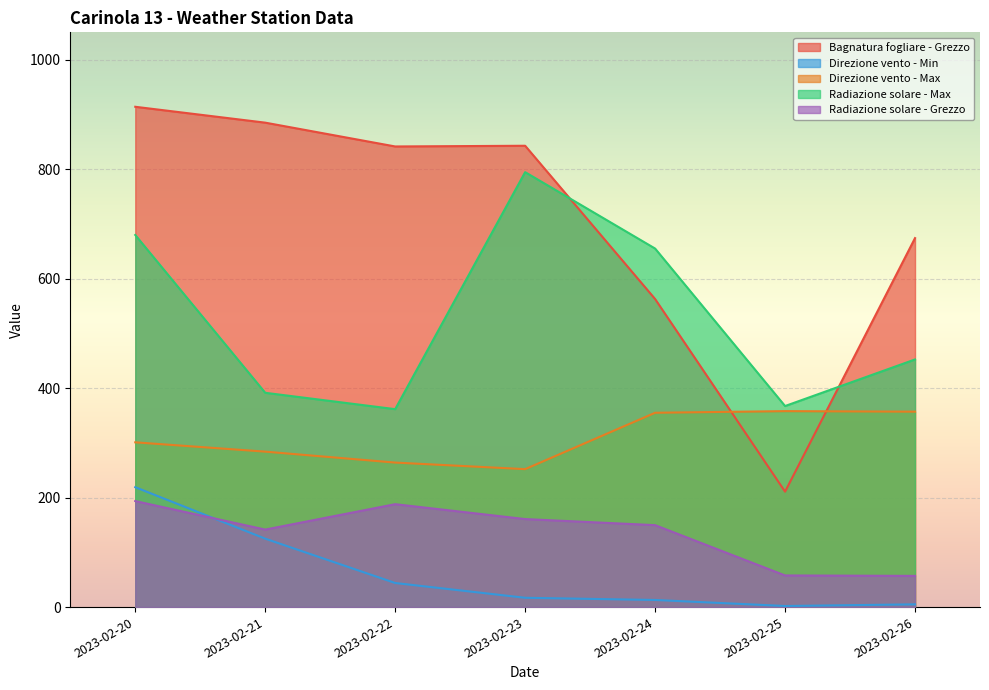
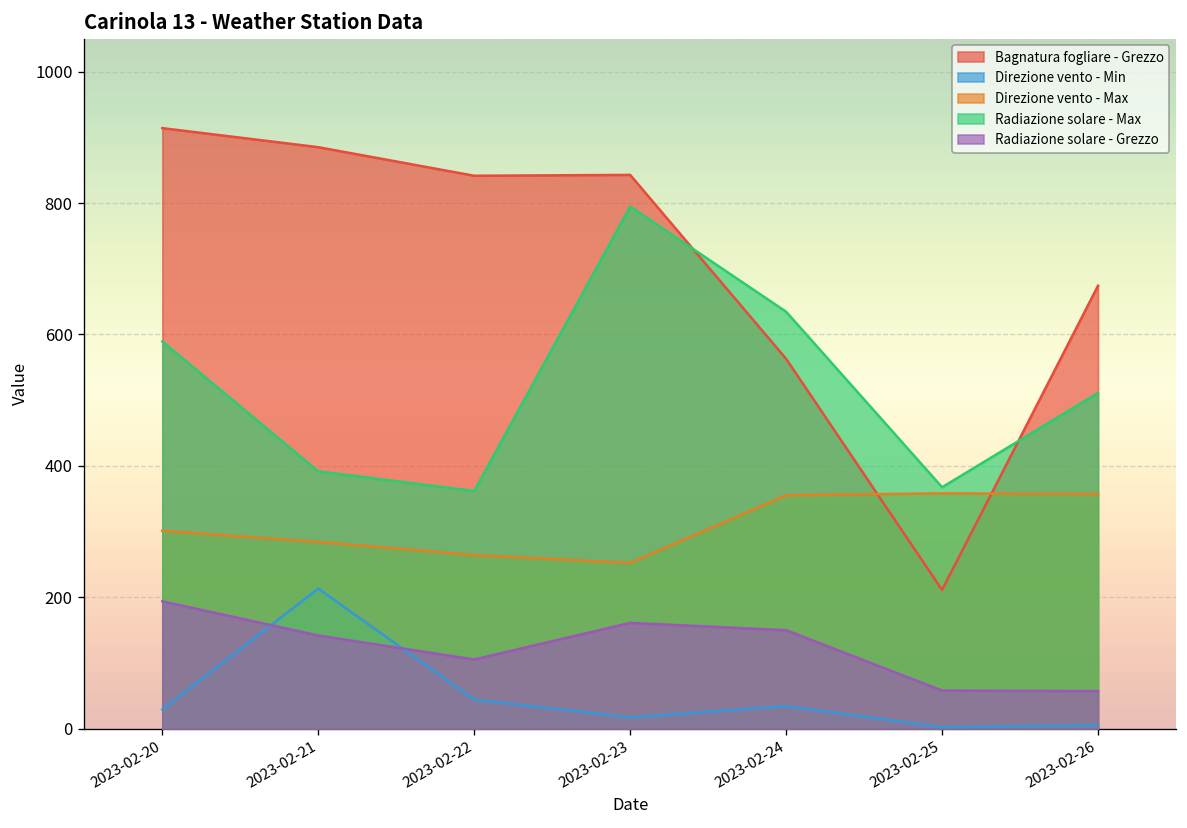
  {
    "Direzione vento - Min": {
-     "2023-02-20": 220,
-     "2023-02-21": 130,
+     "2023-02-20": 30,
+     "2023-02-21": 210,
      "2023-02-22": 40,
      "2023-02-23": 20,
-     "2023-02-24": 10,
+     "2023-02-24": 30,
      "2023-02-25": 0,
      "2023-02-26": 10
    },
    "Radiazione solare - Max": {
-     "2023-02-20": 680,
+     "2023-02-20": 590,
      "2023-02-21": 390,
      "2023-02-22": 360,
      "2023-02-23": 790,
-     "2023-02-24": 660,
+     "2023-02-24": 630,
      "2023-02-25": 370,
-     "2023-02-26": 450
+     "2023-02-26": 510
    },
    "Radiazione solare - Grezzo": {
      "2023-02-20": 190,
      "2023-02-21": 140,
-     "2023-02-22": 190,
+     "2023-02-22": 110,
      "2023-02-23": 160,
      "2023-02-24": 150,
      "2023-02-25": 60,
      "2023-02-26": 60
    }
  }
